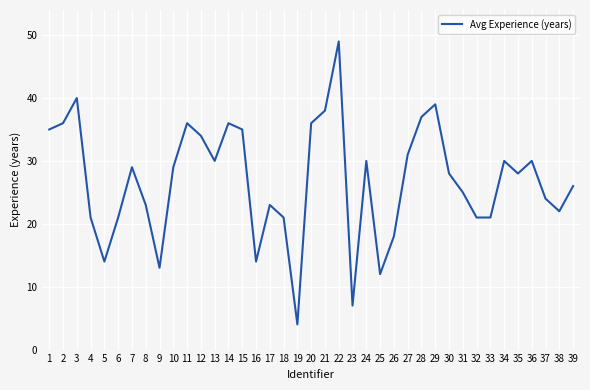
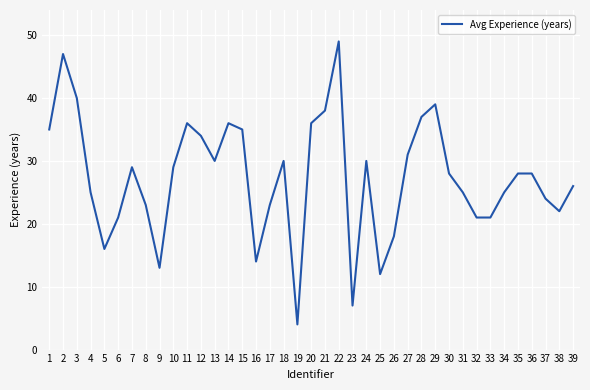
  {
    "1": 35,
-   "2": 36,
+   "2": 47,
    "3": 40,
-   "4": 21,
-   "5": 14,
+   "4": 25,
+   "5": 16,
    "6": 21,
    "7": 29,
    "8": 23,
    "9": 13,
    "10": 29,
    "11": 36,
    "12": 34,
    "13": 30,
    "14": 36,
    "15": 35,
    "16": 14,
    "17": 23,
-   "18": 21,
+   "18": 30,
    "19": 4,
    "20": 36,
    "21": 38,
    "22": 49,
    "23": 7,
    "24": 30,
    "25": 12,
    "26": 18,
    "27": 31,
    "28": 37,
    "29": 39,
    "30": 28,
    "31": 25,
    "32": 21,
    "33": 21,
-   "34": 30,
+   "34": 25,
    "35": 28,
-   "36": 30,
+   "36": 28,
    "37": 24,
    "38": 22,
    "39": 26
  }
